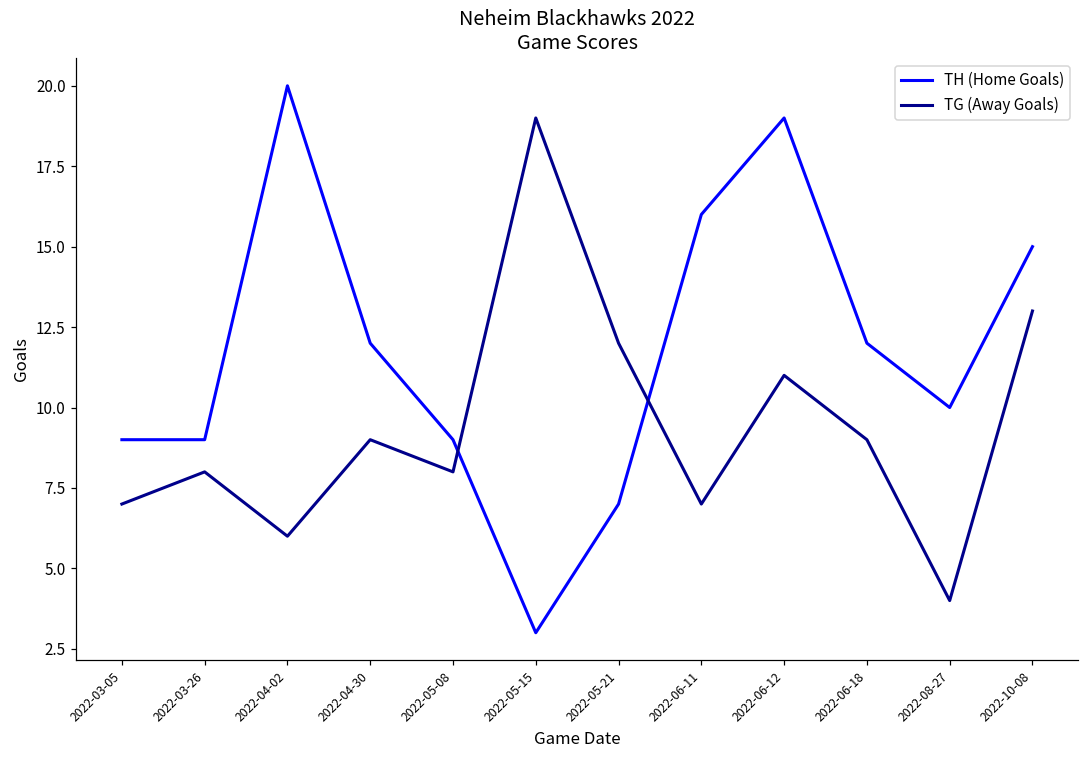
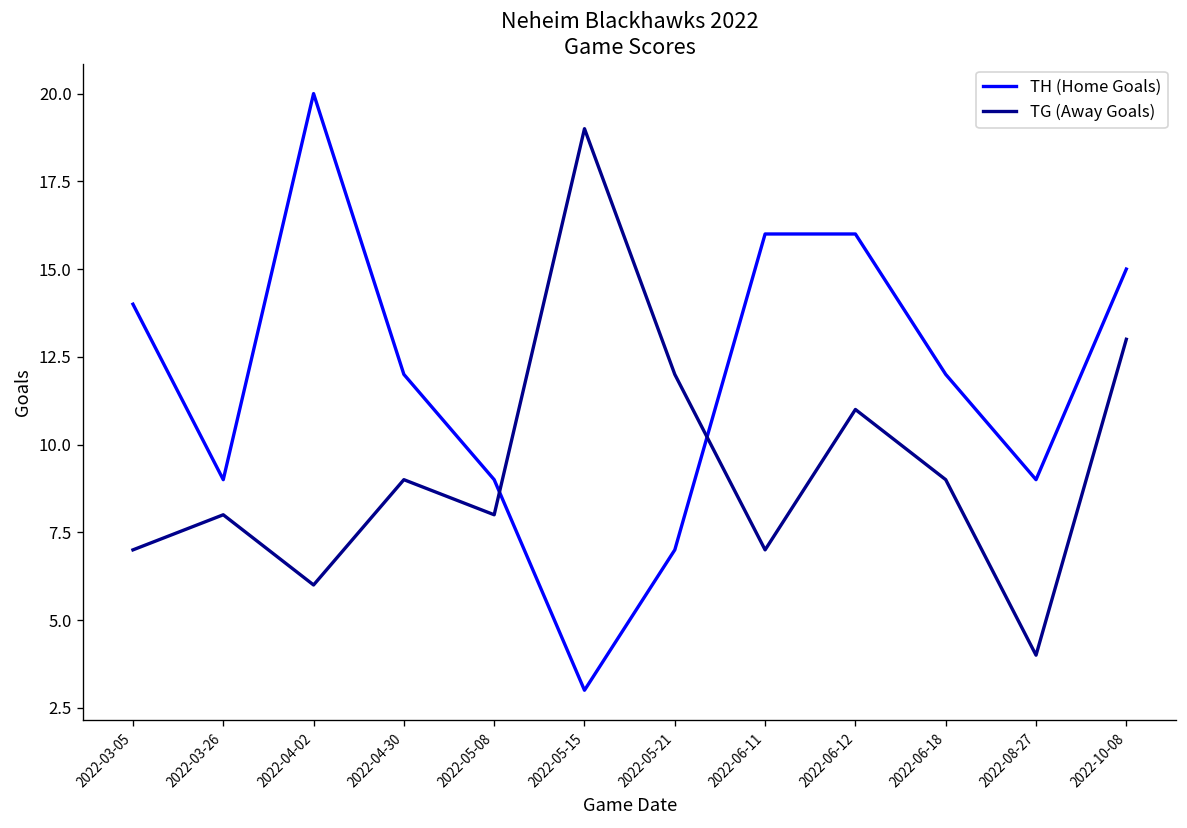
  {
    "TH (Home Goals)": {
-     "2022-03-05": 9,
+     "2022-03-05": 14,
      "2022-03-26": 9,
      "2022-04-02": 20,
      "2022-04-30": 12,
      "2022-05-08": 9,
      "2022-05-15": 3,
      "2022-05-21": 7,
      "2022-06-11": 16,
-     "2022-06-12": 19,
+     "2022-06-12": 16,
      "2022-06-18": 12,
-     "2022-08-27": 10,
+     "2022-08-27": 9,
      "2022-10-08": 15
    },
    "TG (Away Goals)": {
      "2022-03-05": 7,
      "2022-03-26": 8,
      "2022-04-02": 6,
      "2022-04-30": 9,
      "2022-05-08": 8,
      "2022-05-15": 19,
      "2022-05-21": 12,
      "2022-06-11": 7,
      "2022-06-12": 11,
      "2022-06-18": 9,
      "2022-08-27": 4,
      "2022-10-08": 13
    }
  }
